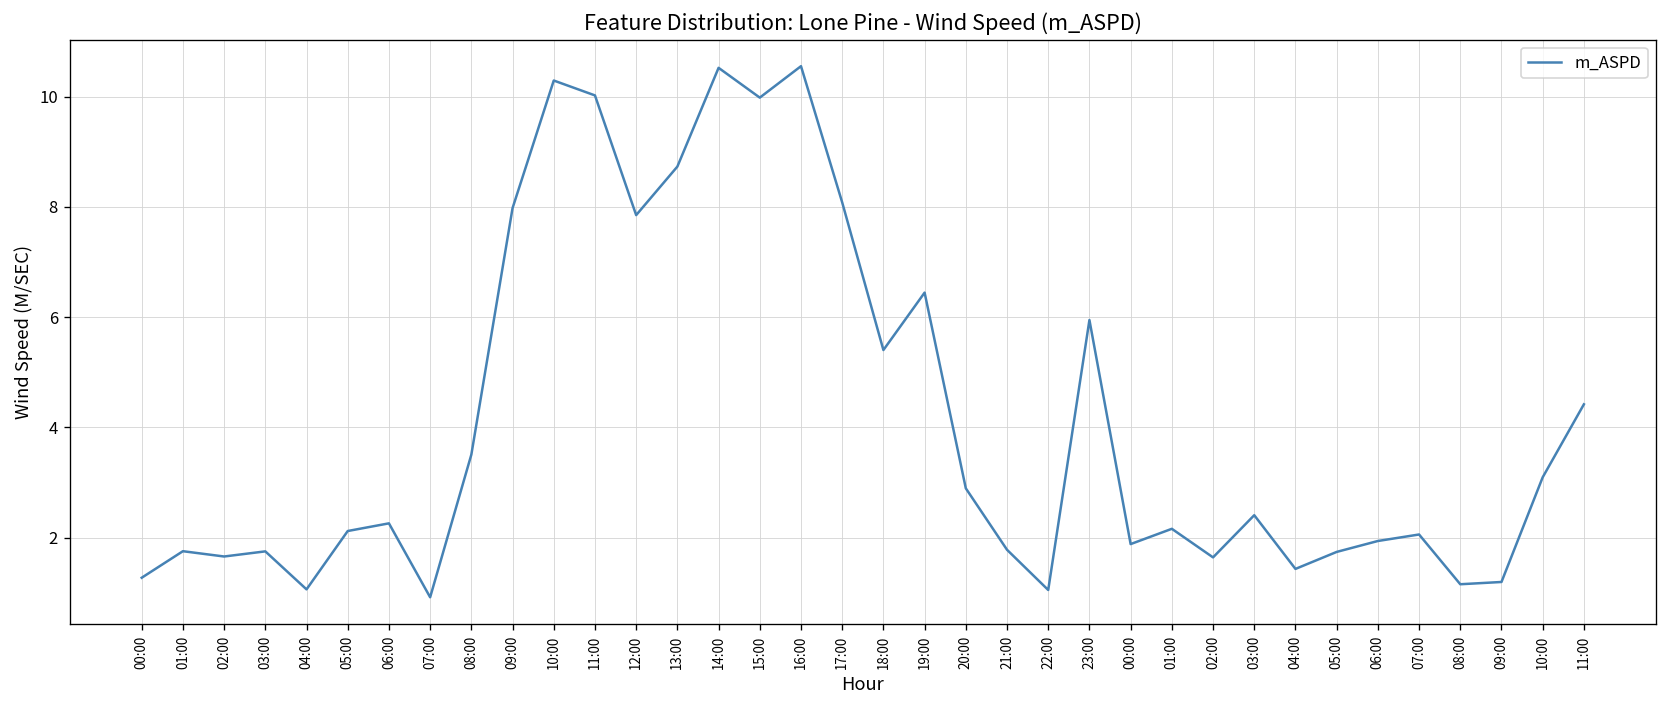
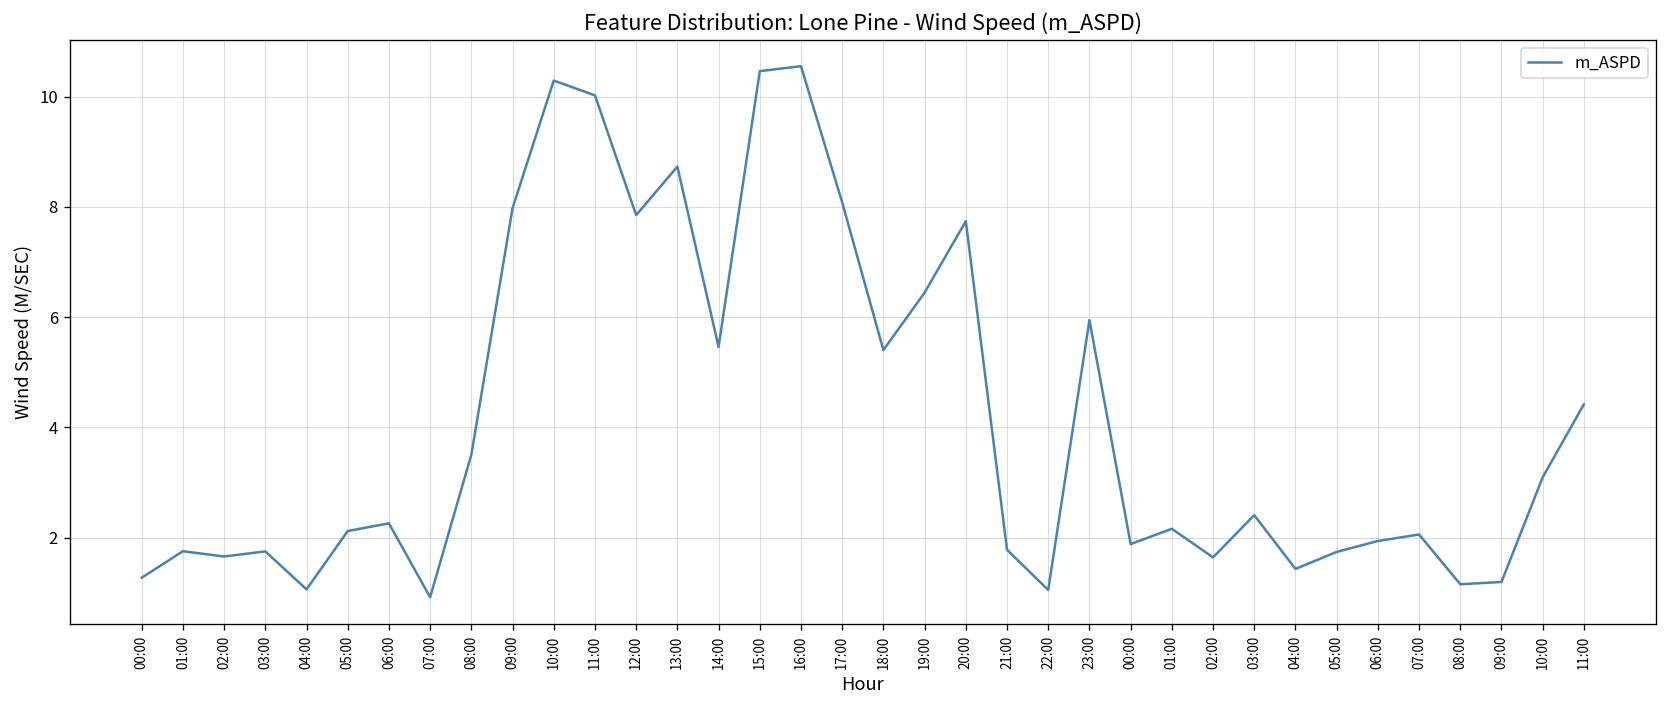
  {
    "12:00": 7.9,
    "13:00": 8.7,
-   "14:00": 10.5,
-   "15:00": 10.0,
+   "14:00": 5.5,
+   "15:00": 10.5,
    "16:00": 10.6,
    "17:00": 8.1,
    "18:00": 5.4,
    "19:00": 6.4,
-   "20:00": 2.9,
+   "20:00": 7.7,
    "21:00": 1.8,
    "22:00": 1.1,
    "23:00": 5.9
  }
